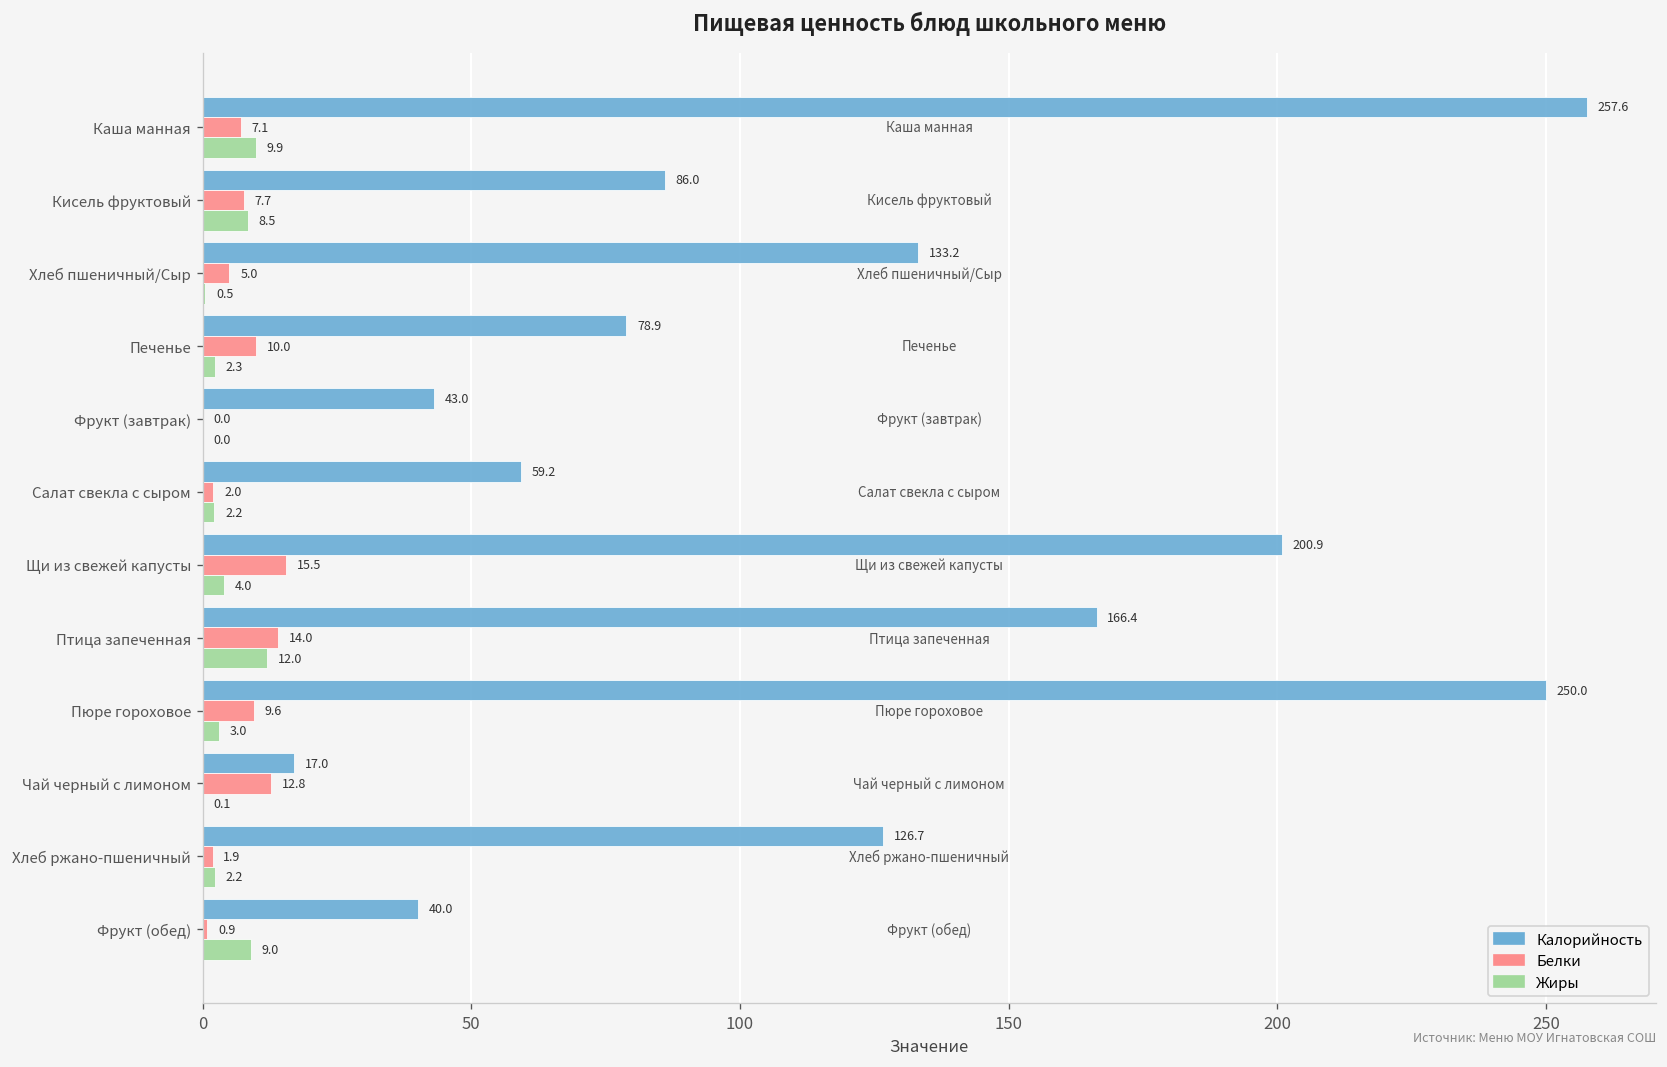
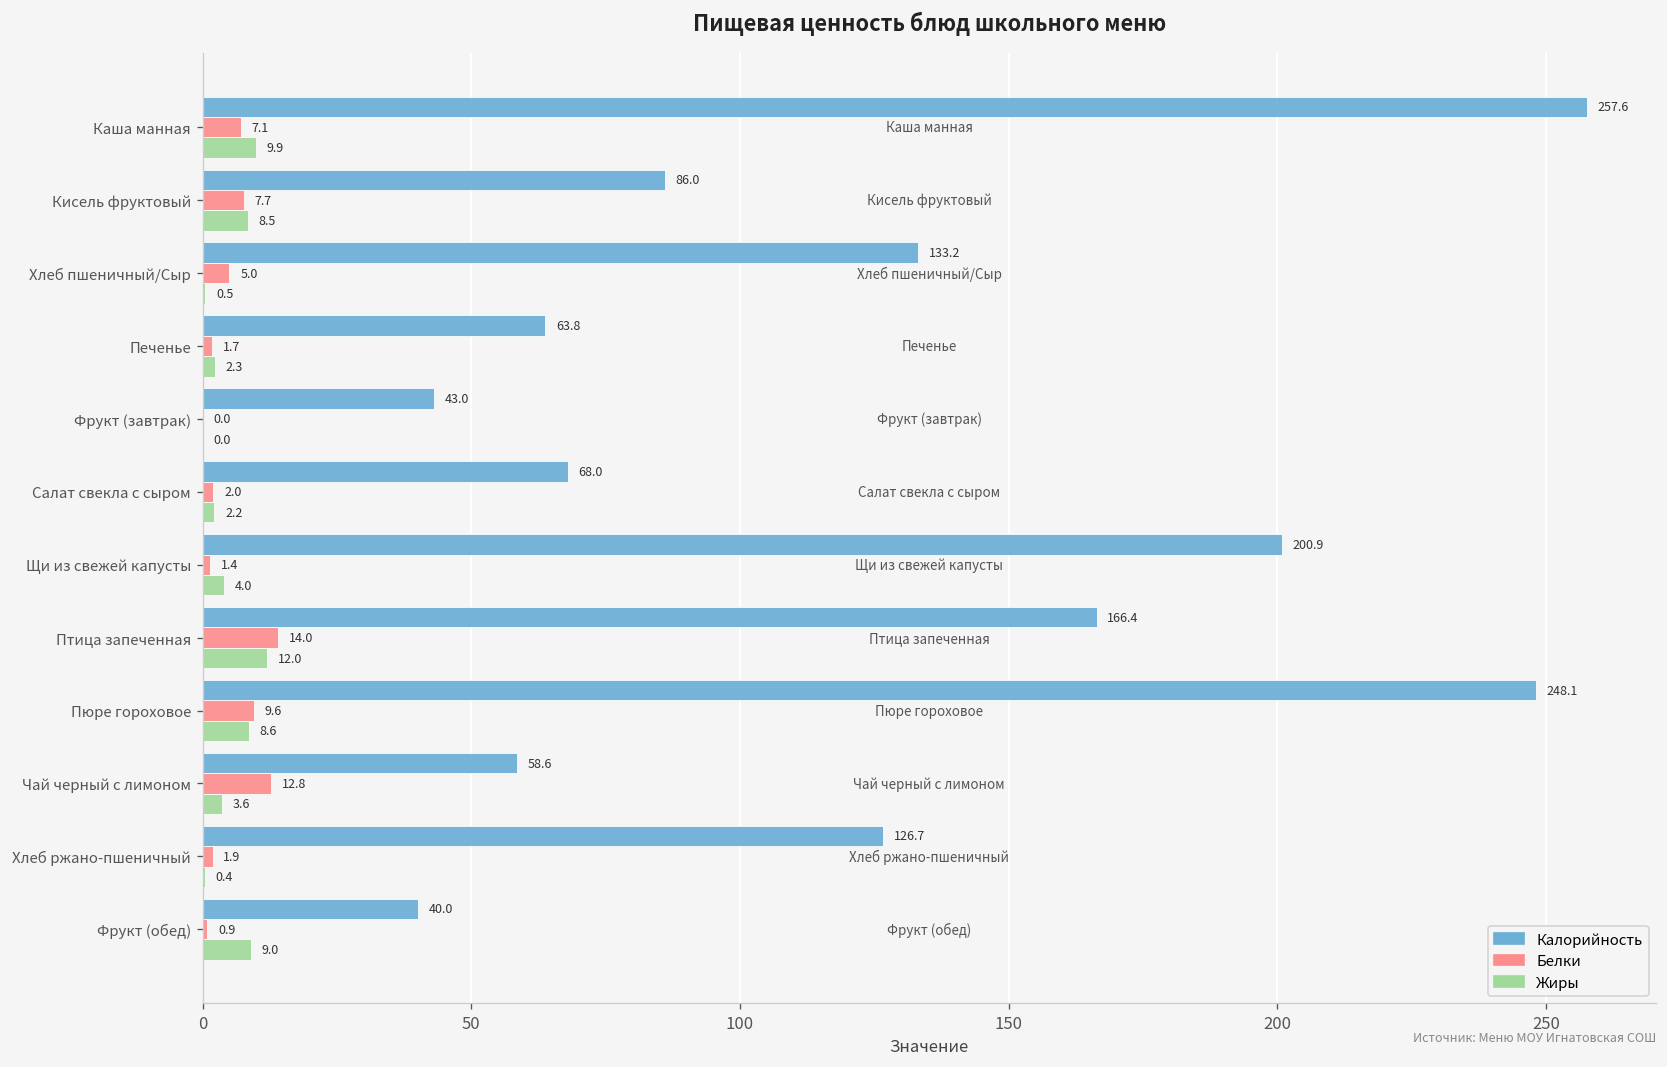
  {
    "Калорийность": {
      "Каша манная": 257.6,
      "Кисель фруктовый": 86.0,
      "Хлеб пшеничный/Сыр": 133.2,
-     "Печенье": 78.9,
+     "Печенье": 63.8,
      "Фрукт (завтрак)": 43.0,
-     "Салат свекла с сыром": 59.2,
+     "Салат свекла с сыром": 68.0,
      "Щи из свежей капусты": 200.9,
      "Птица запеченная": 166.4,
-     "Пюре гороховое": 250.0,
-     "Чай черный с лимоном": 17.0,
+     "Пюре гороховое": 248.1,
+     "Чай черный с лимоном": 58.6,
      "Хлеб ржано-пшеничный": 126.7,
      "Фрукт (обед)": 40.0
    },
    "Белки": {
      "Каша манная": 7.1,
      "Кисель фруктовый": 7.7,
      "Хлеб пшеничный/Сыр": 5.0,
-     "Печенье": 10.0,
+     "Печенье": 1.7,
      "Фрукт (завтрак)": 0.0,
      "Салат свекла с сыром": 2.0,
-     "Щи из свежей капусты": 15.5,
+     "Щи из свежей капусты": 1.4,
      "Птица запеченная": 14.0,
      "Пюре гороховое": 9.6,
      "Чай черный с лимоном": 12.8,
      "Хлеб ржано-пшеничный": 1.9,
      "Фрукт (обед)": 0.9
    },
    "Жиры": {
      "Каша манная": 9.9,
      "Кисель фруктовый": 8.5,
      "Хлеб пшеничный/Сыр": 0.5,
      "Печенье": 2.3,
      "Фрукт (завтрак)": 0.0,
      "Салат свекла с сыром": 2.2,
      "Щи из свежей капусты": 4.0,
      "Птица запеченная": 12.0,
-     "Пюре гороховое": 3.0,
-     "Чай черный с лимоном": 0.1,
-     "Хлеб ржано-пшеничный": 2.2,
+     "Пюре гороховое": 8.6,
+     "Чай черный с лимоном": 3.6,
+     "Хлеб ржано-пшеничный": 0.4,
      "Фрукт (обед)": 9.0
    }
  }
